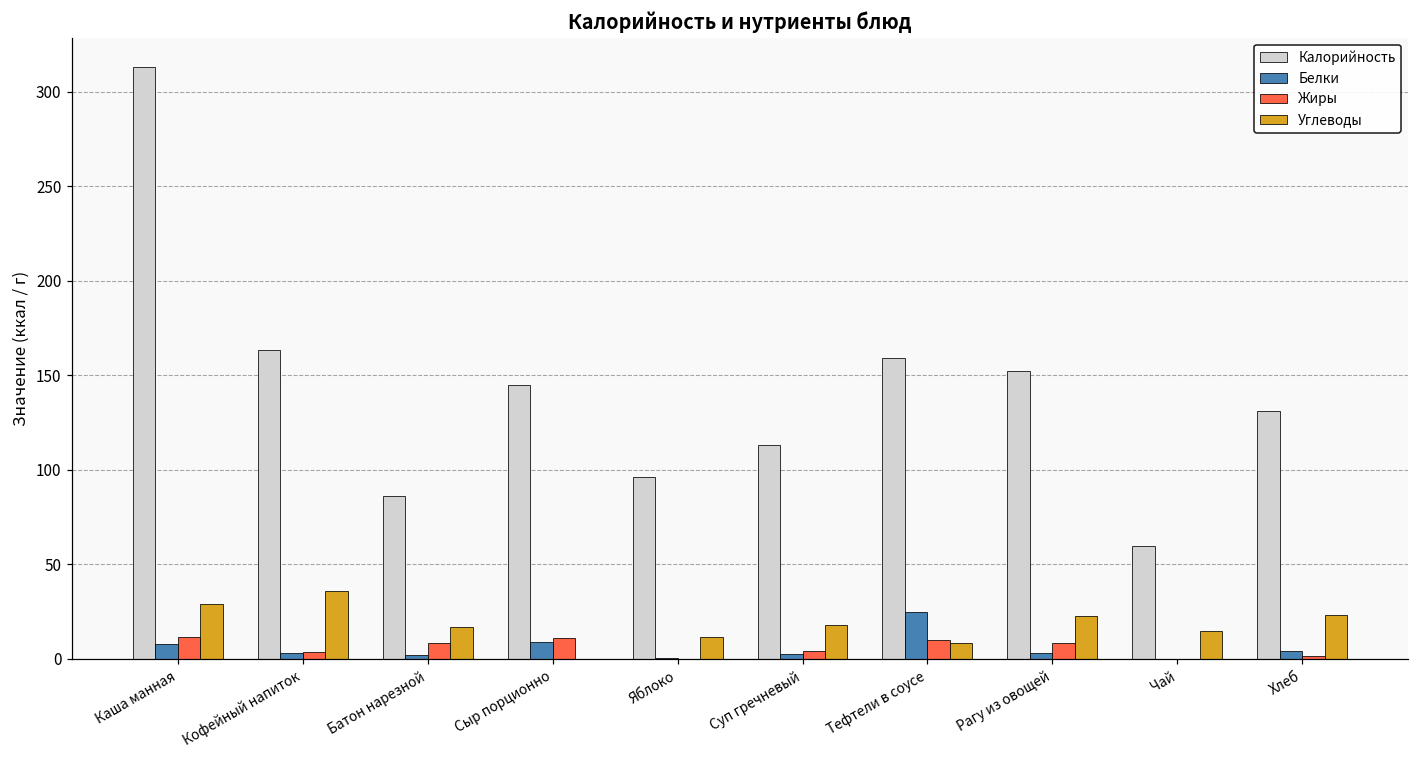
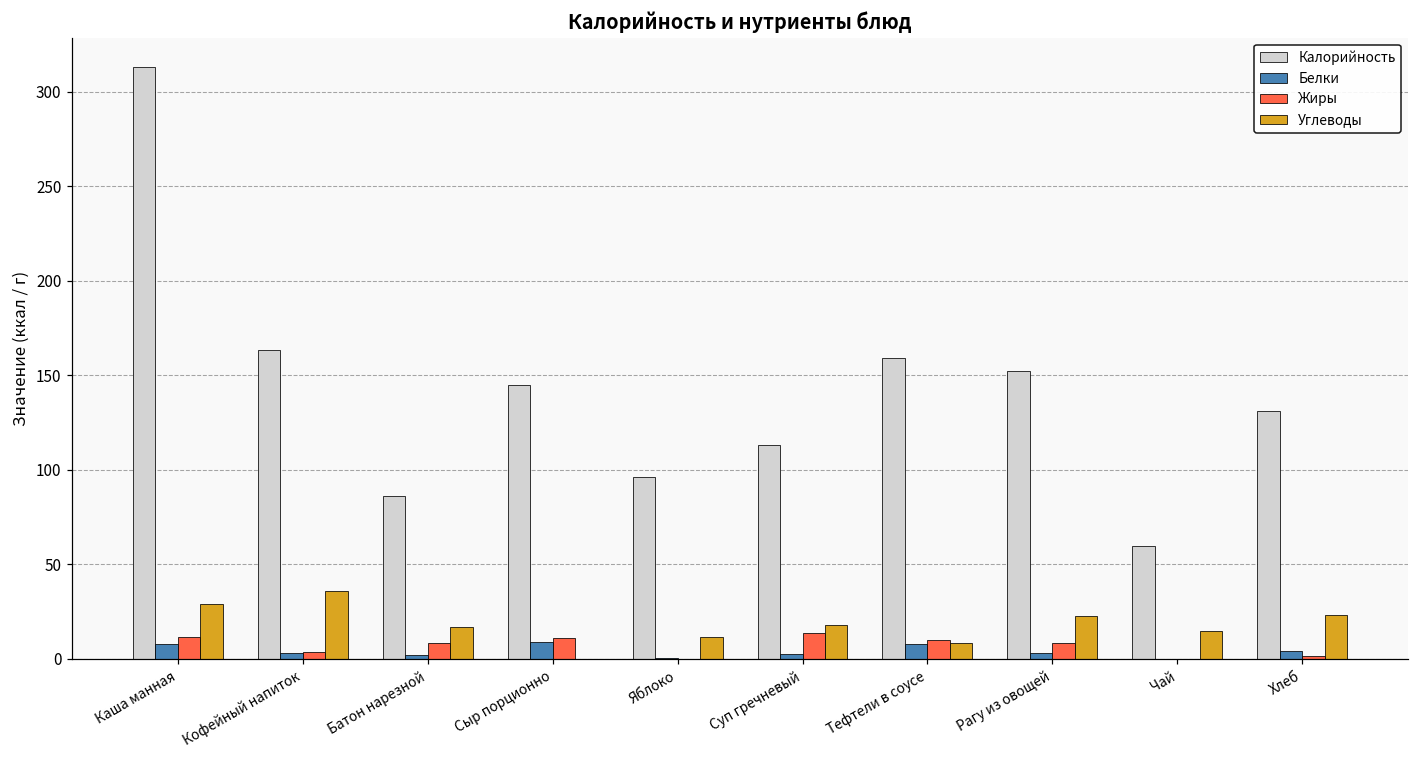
  {
    "Калорийность": {
      "Каша манная": 313,
      "Кофейный напиток": 163,
      "Батон нарезной": 86,
      "Сыр порционно": 145,
      "Яблоко": 96,
      "Суп гречневый": 113,
      "Тефтели в соусе": 159,
      "Рагу из овощей": 152,
      "Чай": 60,
      "Хлеб": 131
    },
    "Белки": {
      "Каша манная": 8,
      "Кофейный напиток": 3,
      "Батон нарезной": 2,
      "Сыр порционно": 9,
      "Суп гречневый": 2,
-     "Тефтели в соусе": 25,
+     "Тефтели в соусе": 8,
      "Рагу из овощей": 3,
      "Чай": 0,
      "Хлеб": 4
    },
    "Жиры": {
      "Каша манная": 12,
      "Кофейный напиток": 4,
      "Батон нарезной": 9,
      "Сыр порционно": 11,
      "Яблоко": 0,
-     "Суп гречневый": 4,
+     "Суп гречневый": 14,
      "Тефтели в соусе": 10,
      "Рагу из овощей": 9,
      "Чай": 0,
      "Хлеб": 2
    },
    "Углеводы": {
      "Каша манная": 29,
      "Кофейный напиток": 36,
      "Батон нарезной": 17,
      "Сыр порционно": 0,
      "Яблоко": 11,
      "Суп гречневый": 18,
      "Тефтели в соусе": 9,
      "Рагу из овощей": 23,
      "Чай": 15,
      "Хлеб": 23
    }
  }
